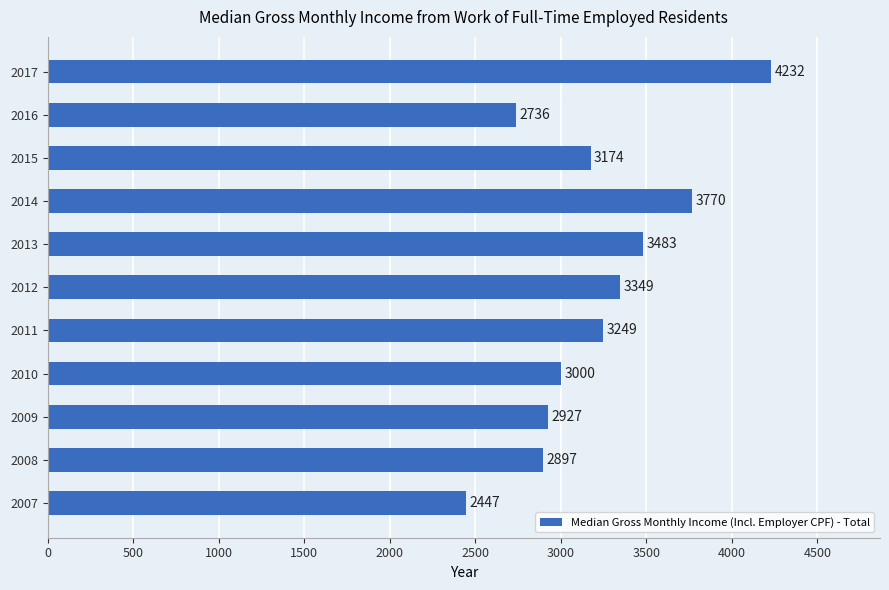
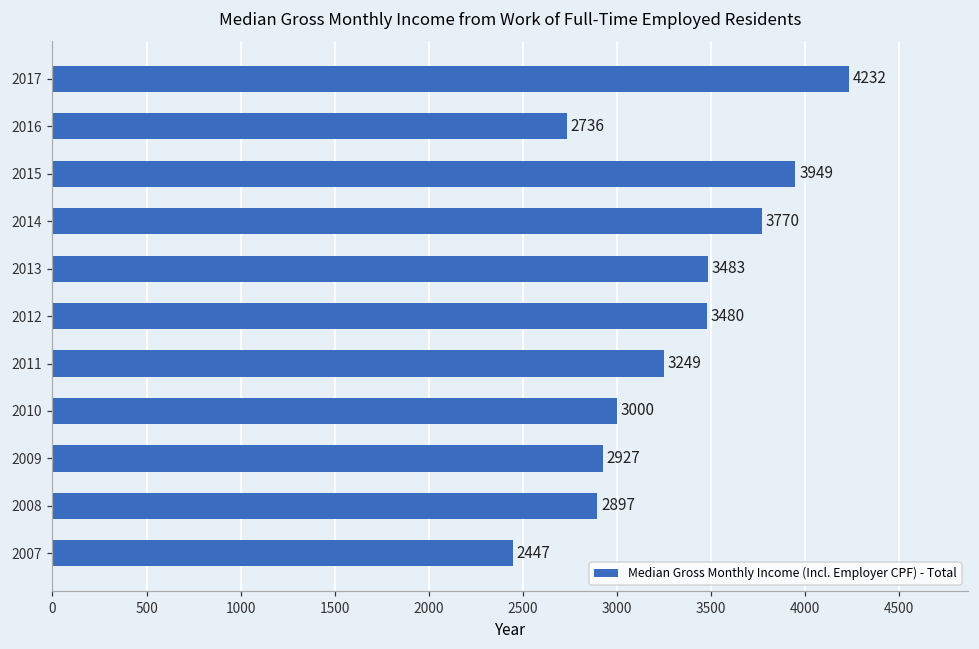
  {
    "2017": 4232,
    "2016": 2736,
-   "2015": 3174,
+   "2015": 3949,
    "2014": 3770,
    "2013": 3483,
-   "2012": 3349,
+   "2012": 3480,
    "2011": 3249,
    "2010": 3000,
    "2009": 2927,
    "2008": 2897,
    "2007": 2447
  }
